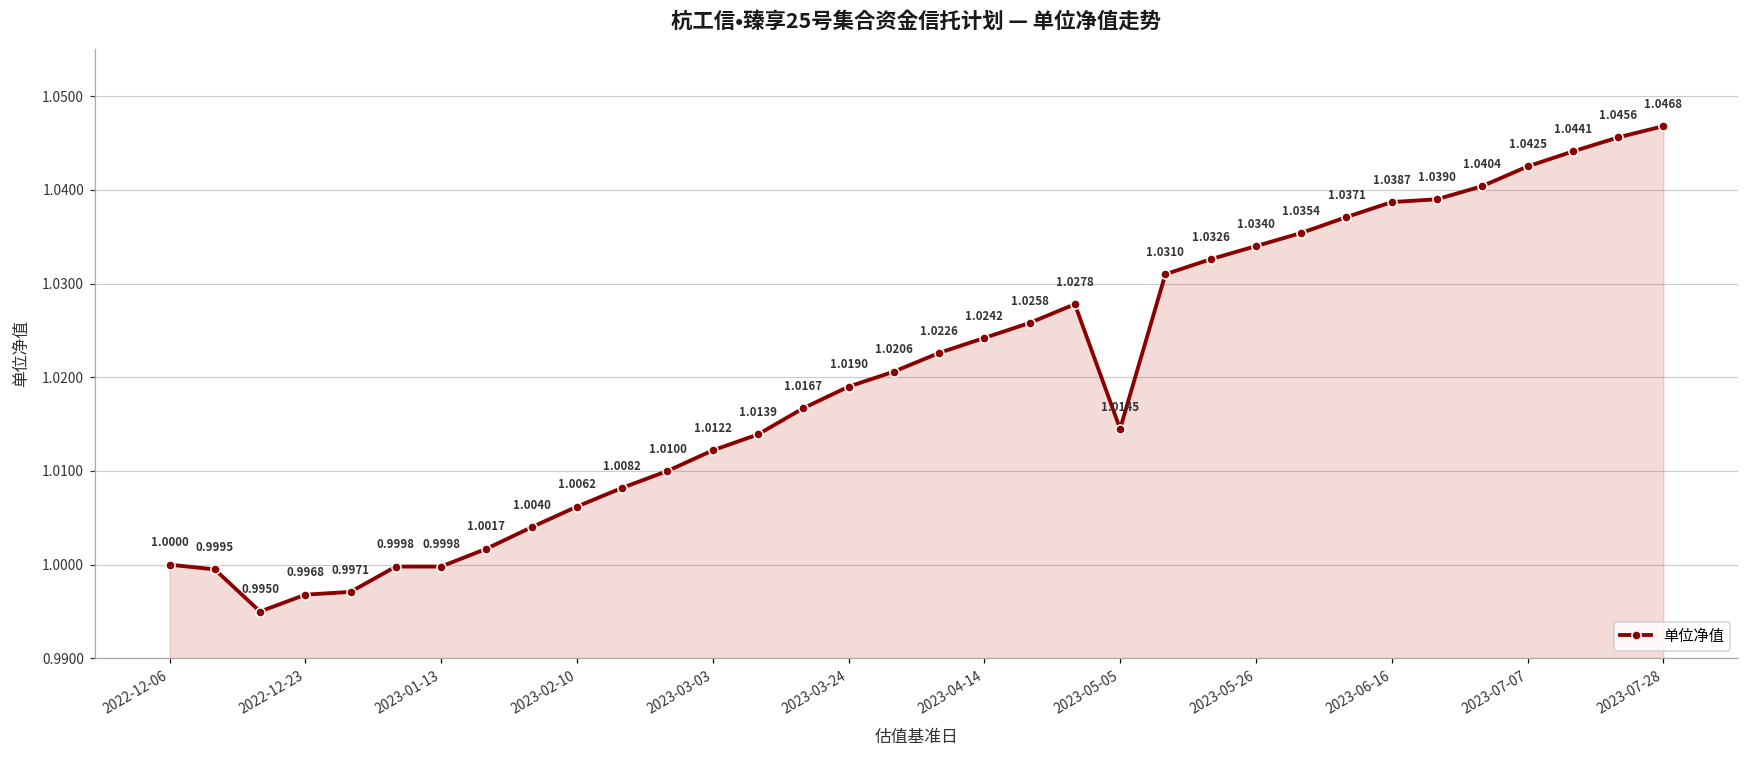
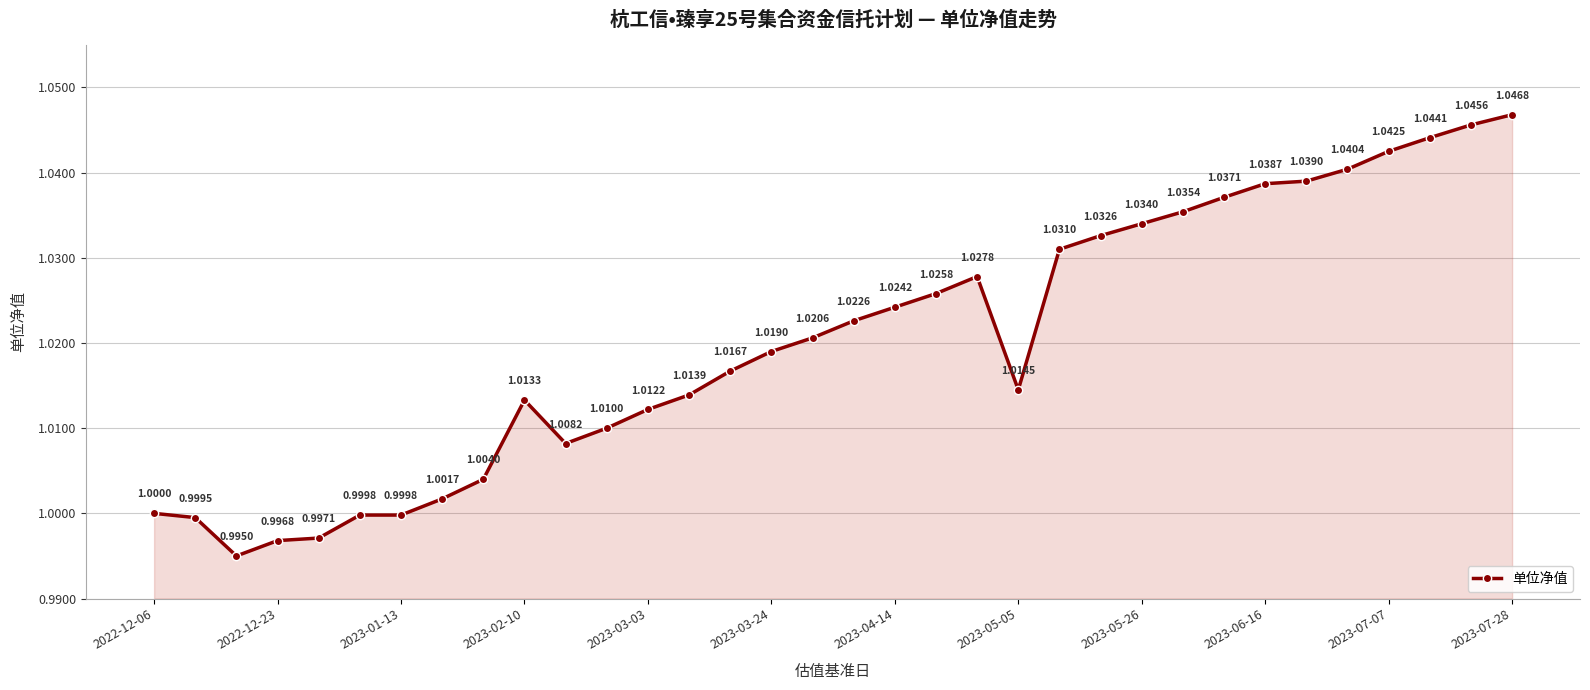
  {
    "2022-12-06": 1.0000,
    "2022-12-23": 0.9968,
    "2023-01-13": 0.9998,
-   "2023-02-10": 1.0062,
+   "2023-02-10": 1.0133,
    "2023-03-03": 1.0122,
    "2023-03-24": 1.0190,
    "2023-04-14": 1.0242,
    "2023-05-05": 1.0145,
    "2023-05-26": 1.0340,
    "2023-06-16": 1.0387,
    "2023-07-07": 1.0425,
    "2023-07-28": 1.0468
  }
